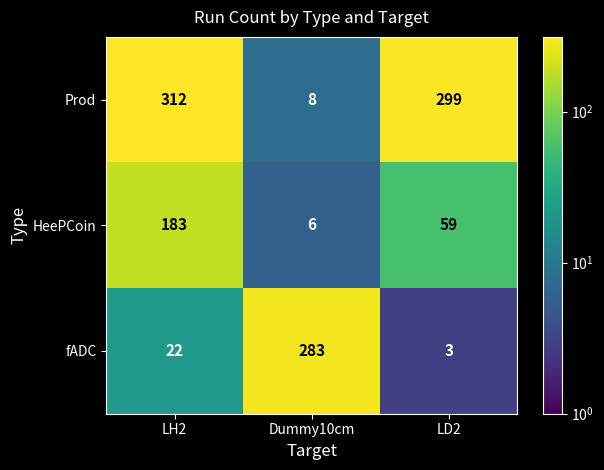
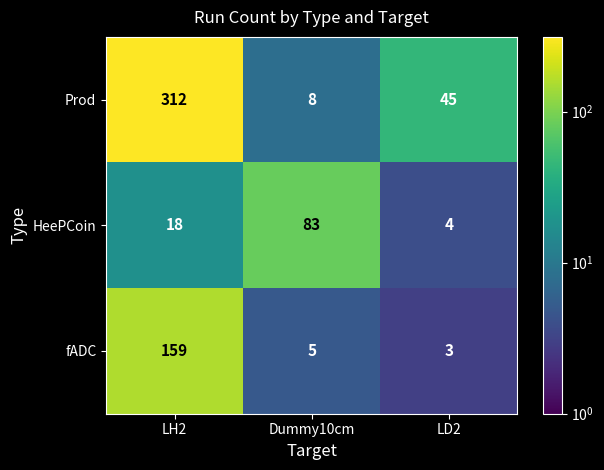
  {
    "Prod": {
      "LH2": 312,
      "Dummy10cm": 8,
-     "LD2": 299
+     "LD2": 45
    },
    "HeePCoin": {
-     "LH2": 183,
-     "Dummy10cm": 6,
-     "LD2": 59
+     "LH2": 18,
+     "Dummy10cm": 83,
+     "LD2": 4
    },
    "fADC": {
-     "LH2": 22,
-     "Dummy10cm": 283,
+     "LH2": 159,
+     "Dummy10cm": 5,
      "LD2": 3
    }
  }
